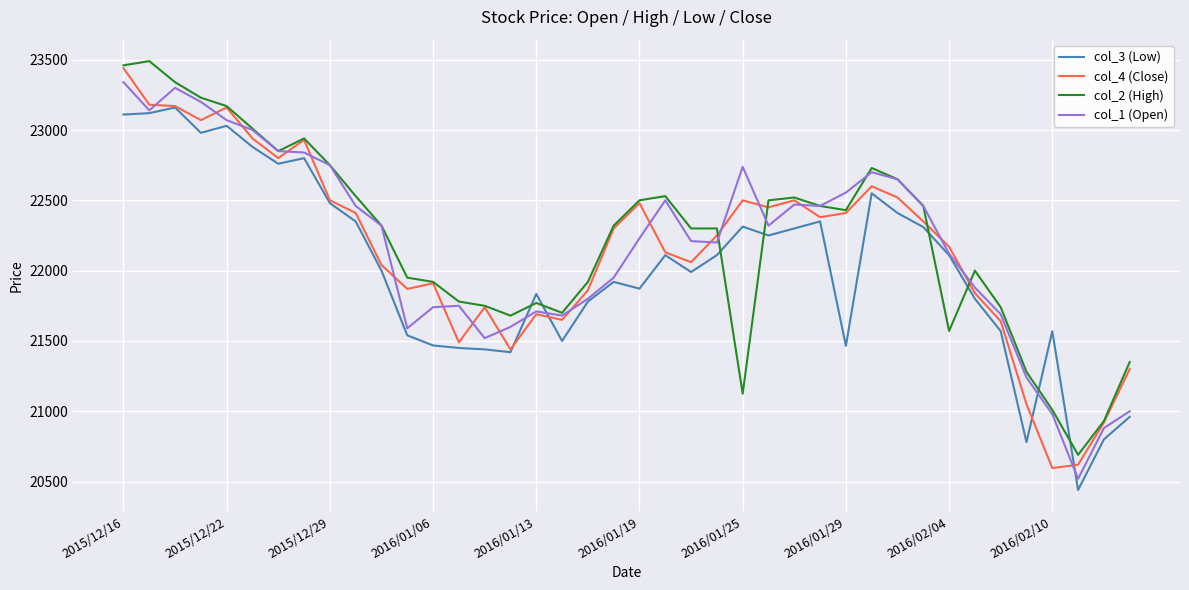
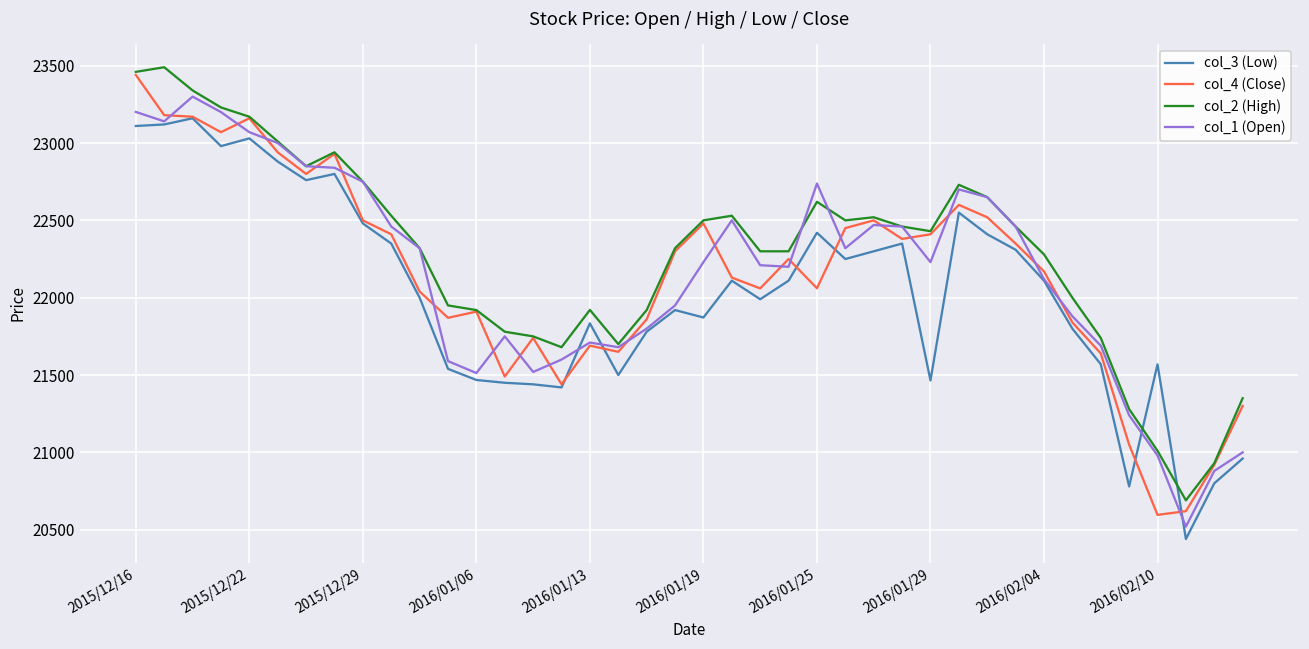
  {
    "col_3 (Low)": {
      "2015/12/16": 23110,
      "2015/12/22": 23030,
      "2015/12/29": 22480,
      "2016/01/06": 21470,
      "2016/01/13": 21830,
      "2016/01/19": 21870,
-     "2016/01/25": 22310,
+     "2016/01/25": 22420,
      "2016/01/29": 21470,
      "2016/02/10": 21570
    },
    "col_4 (Close)": {
      "2015/12/16": 23440,
      "2015/12/29": 22500,
      "2016/01/13": 21690,
      "2016/01/19": 22480,
-     "2016/01/25": 22500,
+     "2016/01/25": 22060,
      "2016/01/29": 22410,
      "2016/02/04": 22170,
      "2016/02/10": 20600
    },
    "col_2 (High)": {
      "2015/12/16": 23460,
-     "2016/01/13": 21770,
+     "2016/01/13": 21920,
      "2016/01/19": 22500,
-     "2016/01/25": 21130,
+     "2016/01/25": 22620,
      "2016/01/29": 22430,
-     "2016/02/04": 21570,
+     "2016/02/04": 22280,
      "2016/02/10": 21010
    },
    "col_1 (Open)": {
-     "2015/12/16": 23340,
+     "2015/12/16": 23200,
      "2015/12/22": 23070,
-     "2016/01/06": 21740,
+     "2016/01/06": 21510,
      "2016/01/13": 21710,
      "2016/01/19": 22230,
      "2016/01/25": 22740,
-     "2016/01/29": 22560,
+     "2016/01/29": 22230,
      "2016/02/10": 20980
    }
  }
